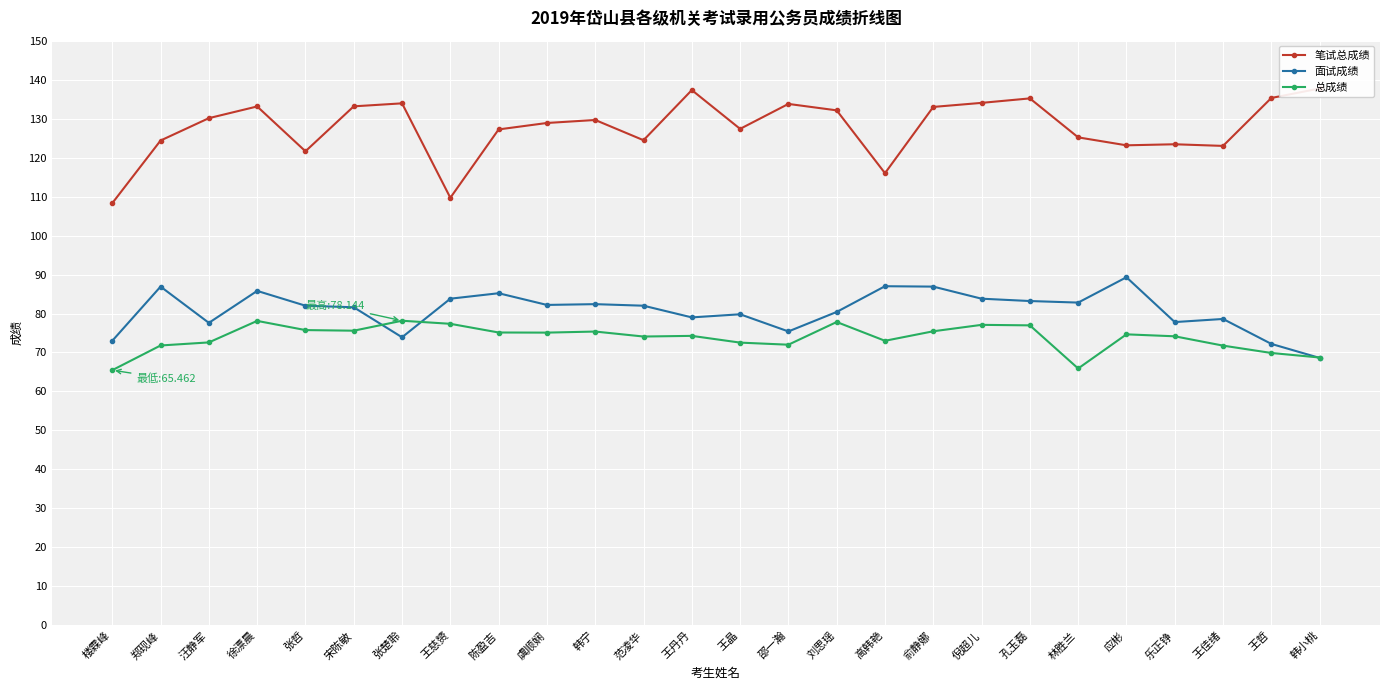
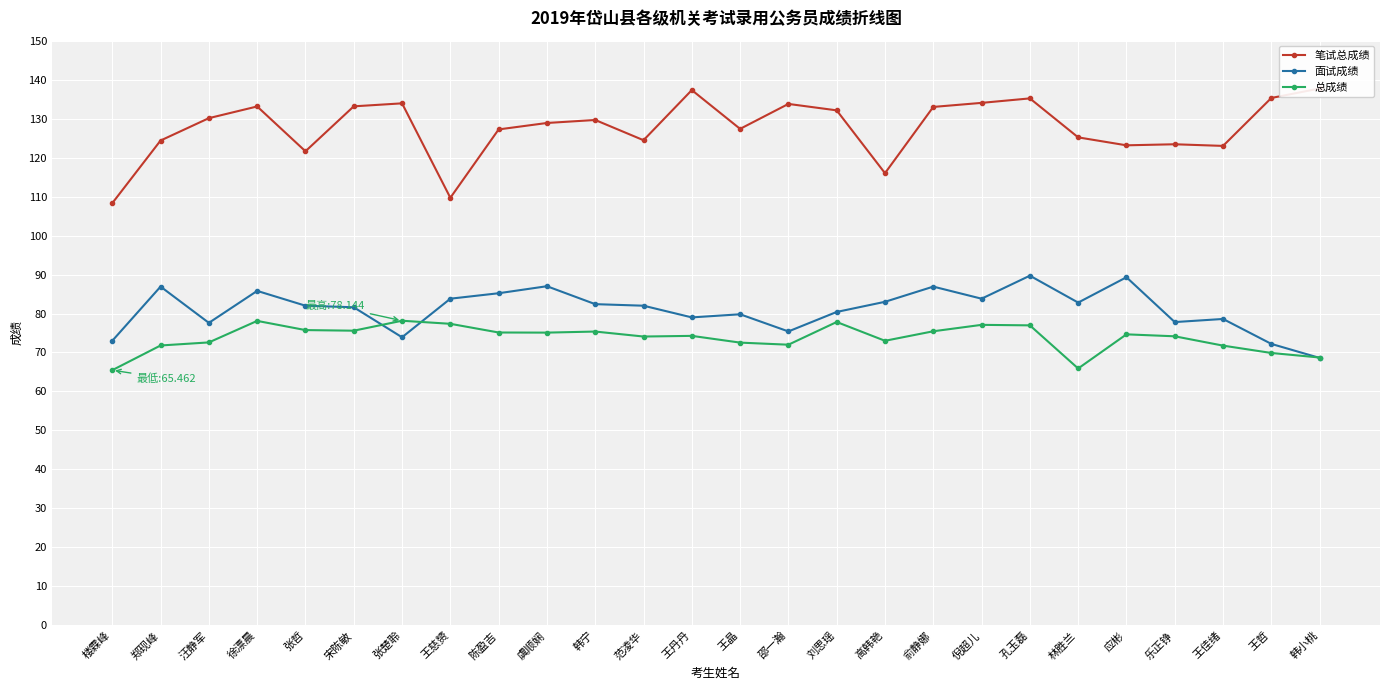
  {
    "笔试总成绩": {
      "楼霖峰": 108,
      "郑现峰": 124,
      "汪静军": 130,
      "徐漂晨": 133,
      "张哲": 122,
      "宋陈敏": 133,
      "张楚聆": 134,
      "王慈赟": 110,
      "陈盈吉": 127,
      "虞顺娴": 129,
      "韩宁": 130,
      "范凌华": 124,
      "王丹丹": 137,
      "王晶": 127,
      "邵一瀚": 134,
      "刘思瑶": 132,
      "高韩艳": 116,
      "俞静娜": 133,
      "倪超儿": 134,
      "孔玉磊": 135,
      "林胜兰": 125,
      "应彬": 123,
      "乐正铮": 123,
      "王佳绪": 123,
      "王哲": 135
    },
    "面试成绩": {
      "楼霖峰": 73,
      "郑现峰": 87,
      "汪静军": 78,
      "徐漂晨": 86,
      "张楚聆": 74,
      "王慈赟": 84,
      "陈盈吉": 85,
-     "虞顺娴": 82,
+     "虞顺娴": 87,
      "韩宁": 82,
      "范凌华": 82,
      "王丹丹": 79,
      "王晶": 80,
      "邵一瀚": 75,
      "刘思瑶": 80,
-     "高韩艳": 87,
+     "高韩艳": 83,
      "俞静娜": 87,
      "倪超儿": 84,
-     "孔玉磊": 83,
+     "孔玉磊": 90,
      "林胜兰": 83,
      "应彬": 89,
      "乐正铮": 78,
      "王佳绪": 79,
      "王哲": 72
    },
    "总成绩": {
      "楼霖峰": 65.462
    }
  }
